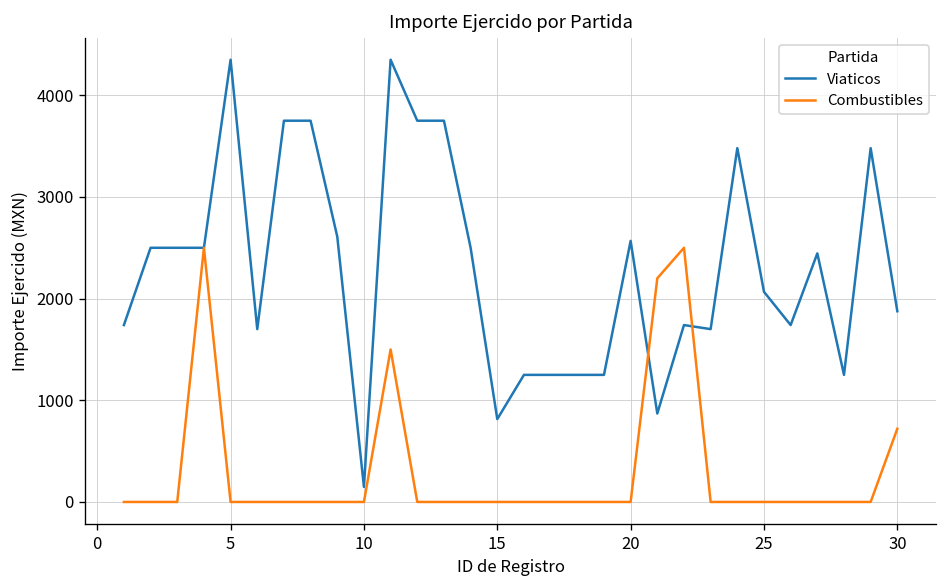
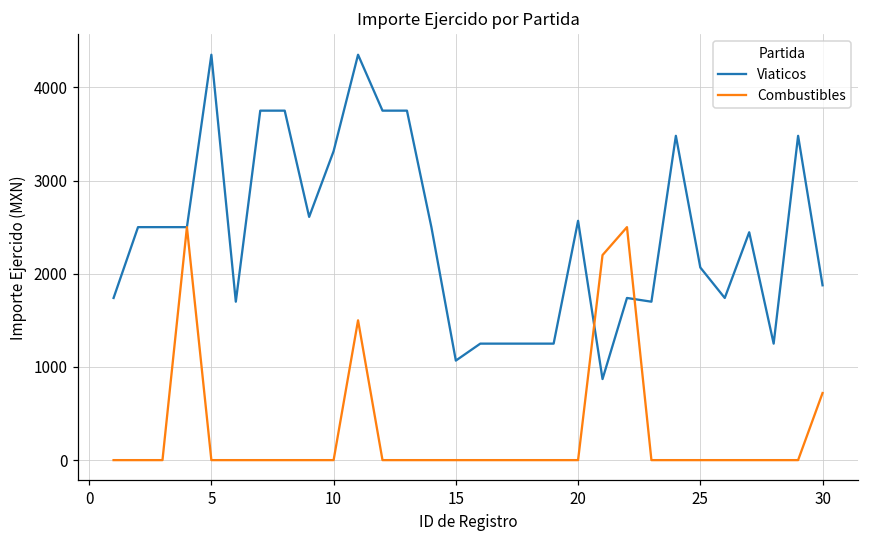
  {
    "Viaticos": {
      "5": 4400,
-     "10": 100,
-     "15": 800,
+     "10": 3300,
+     "15": 1100,
      "20": 2600,
      "25": 2100,
      "30": 1900
    },
    "Combustibles": {
      "5": 0,
      "10": 0,
      "15": 0,
      "20": 0,
      "25": 0,
      "30": 700
    }
  }
